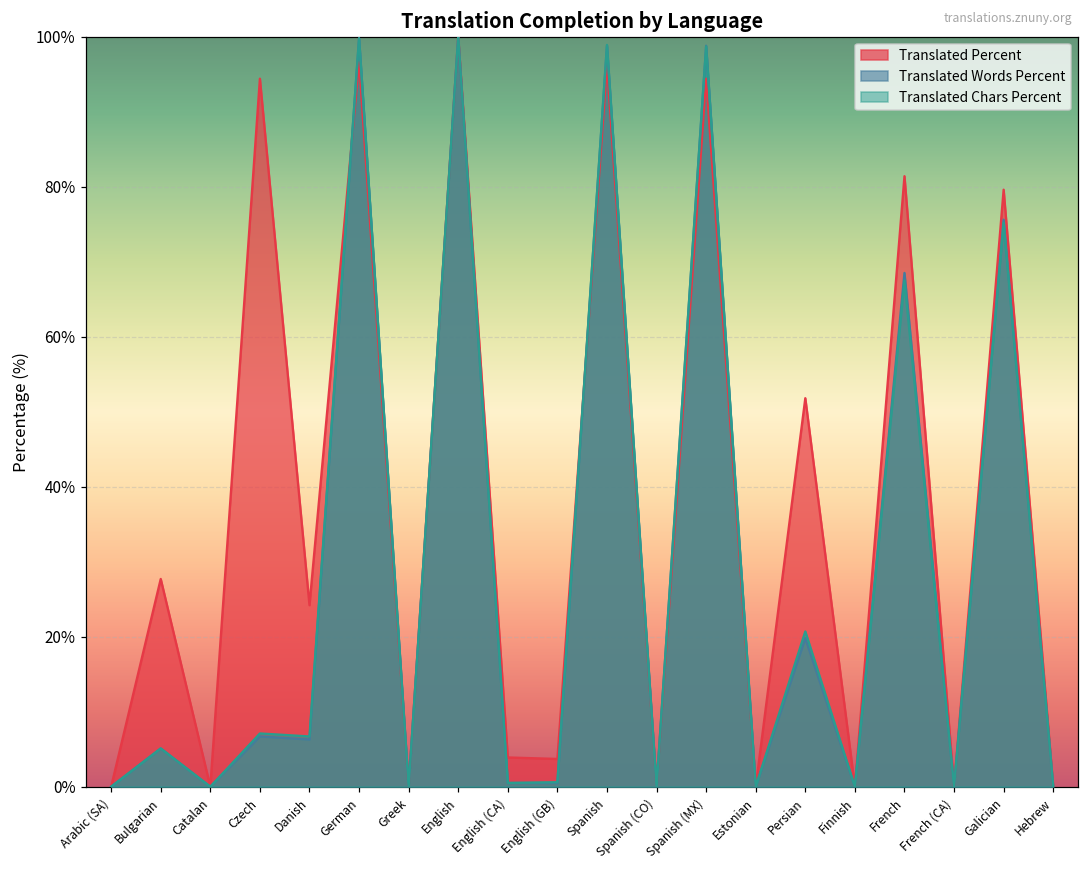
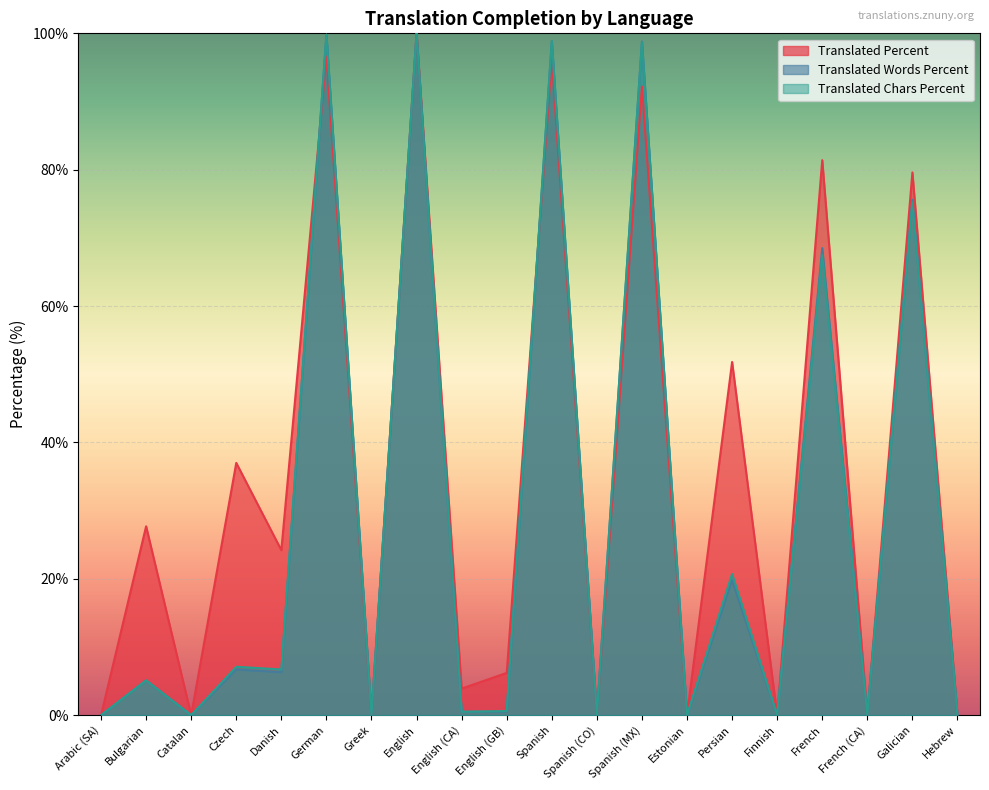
  {
    "Translated Percent": {
      "Bulgarian": "28%",
-     "Czech": "94%",
+     "Czech": "37%",
      "Danish": "24%",
      "German": "97%",
      "English (CA)": "4%",
-     "English (GB)": "4%",
+     "English (GB)": "6%",
      "Spanish": "96%",
-     "Spanish (MX)": "94%",
+     "Spanish (MX)": "92%",
      "Persian": "52%",
      "French": "81%",
      "Galician": "80%"
    }
  }
